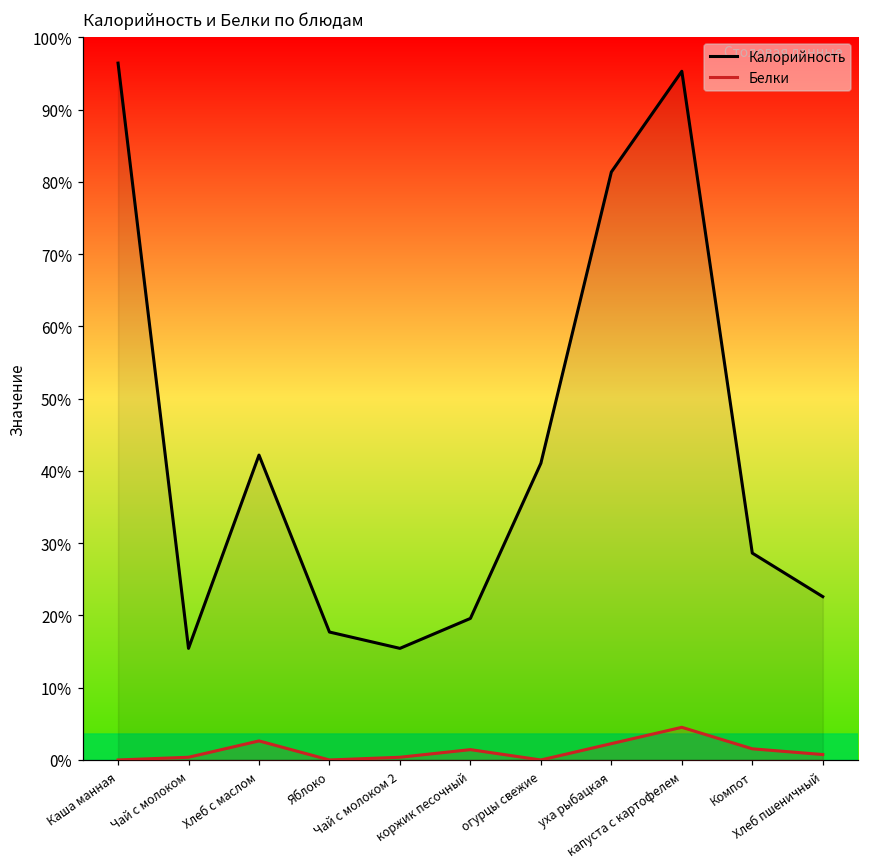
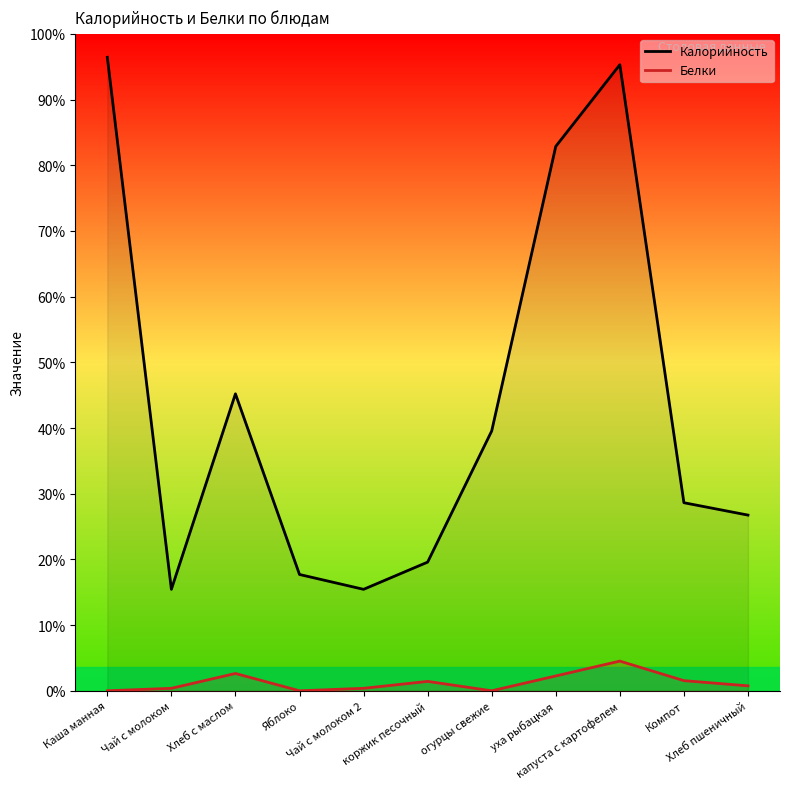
  {
    "Калорийность": {
      "Каша манная": "96%",
      "Чай с молоком": "15%",
-     "Хлеб с маслом": "42%",
+     "Хлеб с маслом": "45%",
      "Яблоко": "18%",
      "Чай с молоком 2": "15%",
      "коржик песочный": "20%",
-     "огурцы свежие": "41%",
-     "уха рыбацкая": "81%",
+     "огурцы свежие": "40%",
+     "уха рыбацкая": "83%",
      "капуста с картофелем": "95%",
      "Компот": "29%",
-     "Хлеб пшеничный": "23%"
+     "Хлеб пшеничный": "27%"
    },
    "Белки": {
      "капуста с картофелем": "5%"
    }
  }
